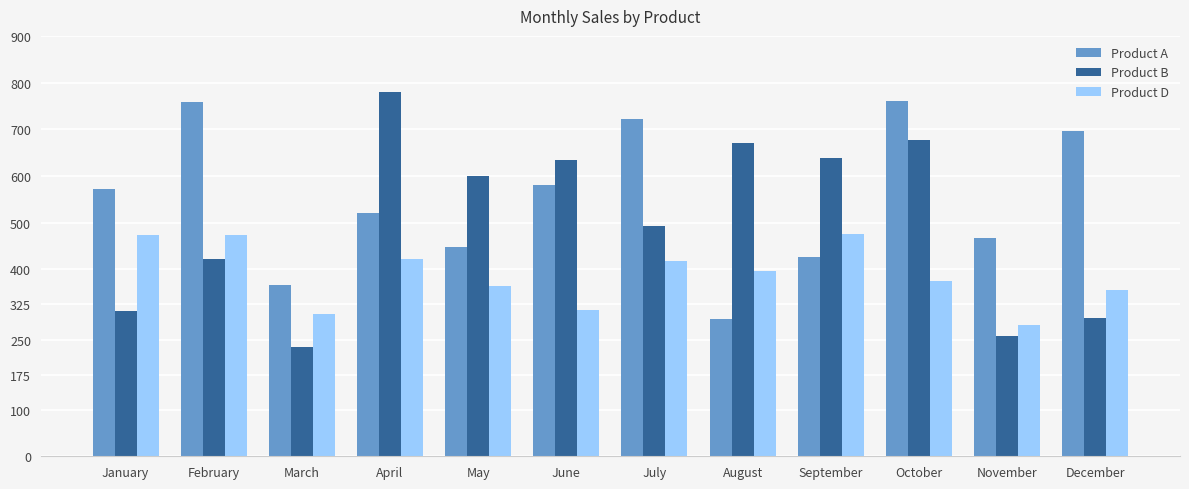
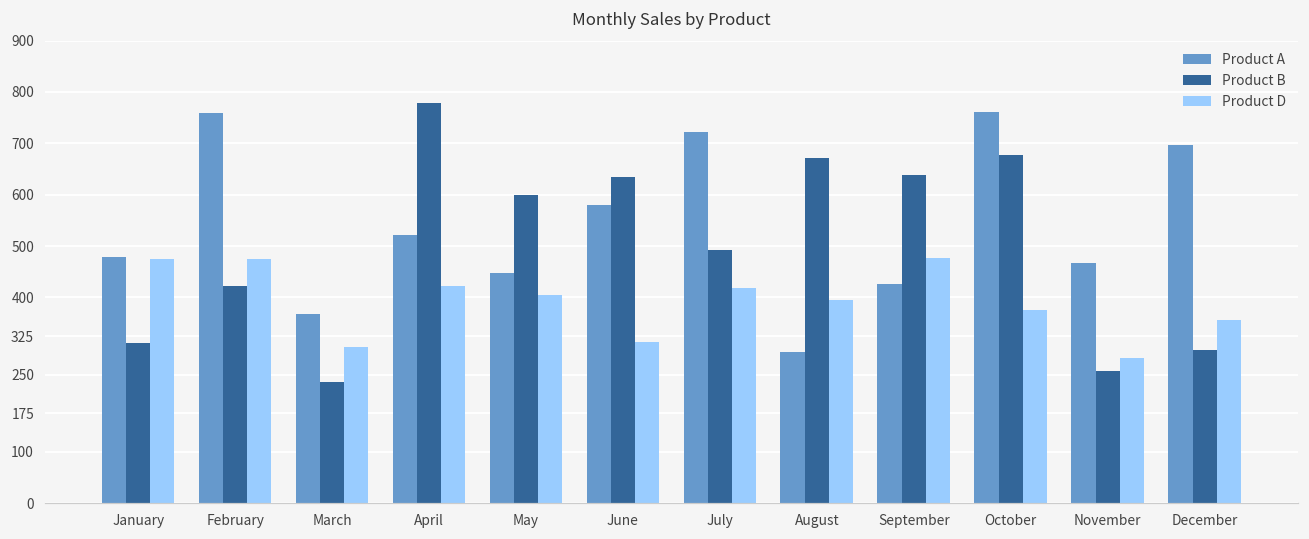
  {
    "Product A": {
-     "January": 570,
+     "January": 480,
      "February": 760,
      "March": 370,
      "April": 520,
      "May": 450,
      "June": 580,
      "July": 720,
      "August": 290,
      "September": 430,
      "October": 760,
      "November": 470,
      "December": 700
    },
    "Product B": {
      "January": 310,
      "February": 420,
      "March": 240,
      "April": 780,
      "May": 600,
      "June": 630,
      "July": 490,
      "August": 670,
      "September": 640,
      "October": 680,
      "November": 260,
      "December": 300
    },
    "Product D": {
      "January": 470,
      "February": 470,
      "March": 300,
      "April": 420,
-     "May": 370,
+     "May": 410,
      "June": 310,
      "July": 420,
      "August": 400,
      "September": 480,
      "October": 380,
      "November": 280,
      "December": 360
    }
  }
